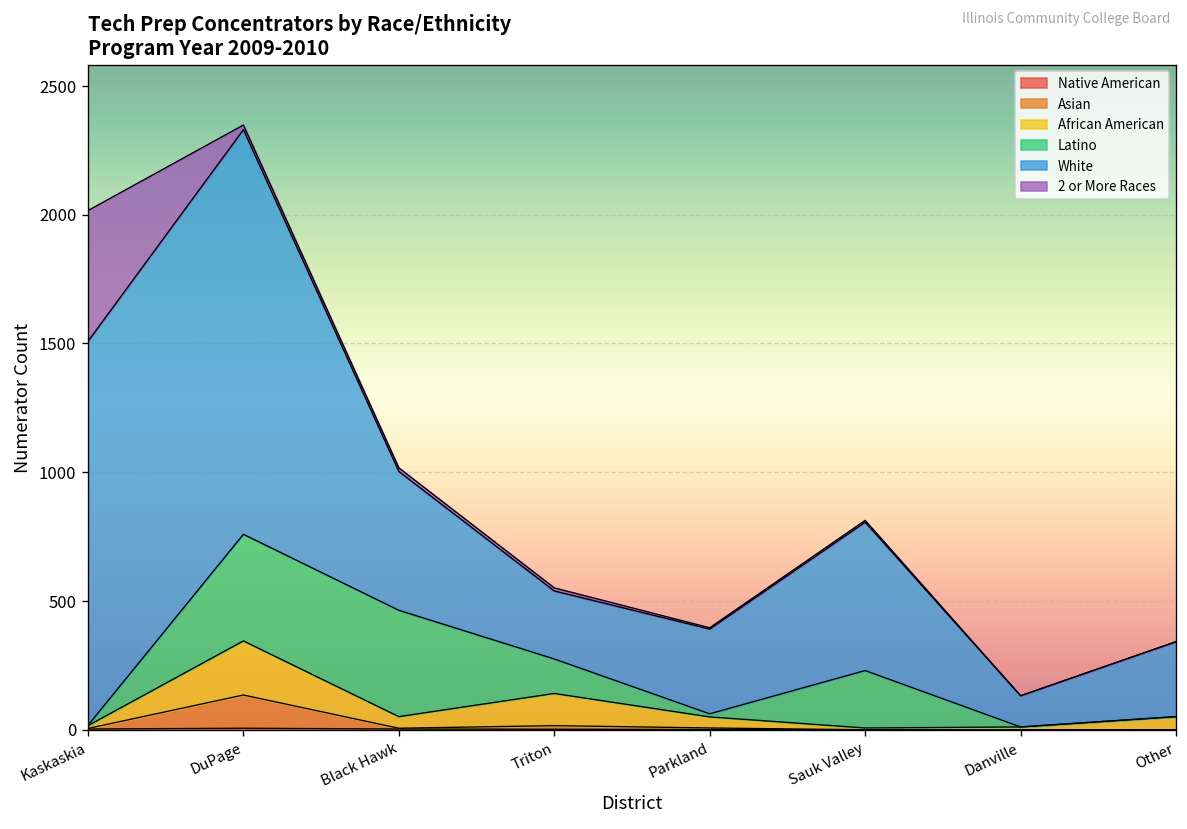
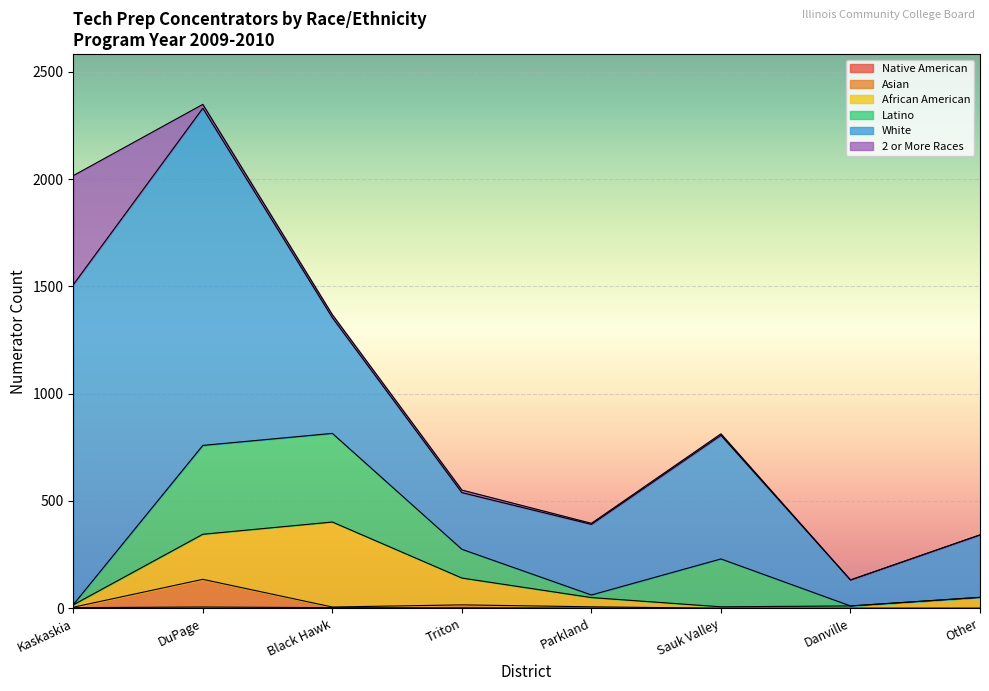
  {
    "African American": {
      "DuPage": 210,
-     "Black Hawk": 50,
+     "Black Hawk": 400,
      "Triton": 130,
      "Parkland": 40
    },
    "Latino": {
      "DuPage": 410,
      "Black Hawk": 410,
      "Triton": 130,
      "Parkland": 10,
      "Sauk Valley": 220
    },
    "White": {
      "Kaskaskia": 1490,
      "DuPage": 1570,
      "Black Hawk": 540,
      "Triton": 260
    },
    "2 or More Races": {
      "Kaskaskia": 510,
      "DuPage": 20,
      "Black Hawk": 10,
      "Triton": 10
    }
  }
